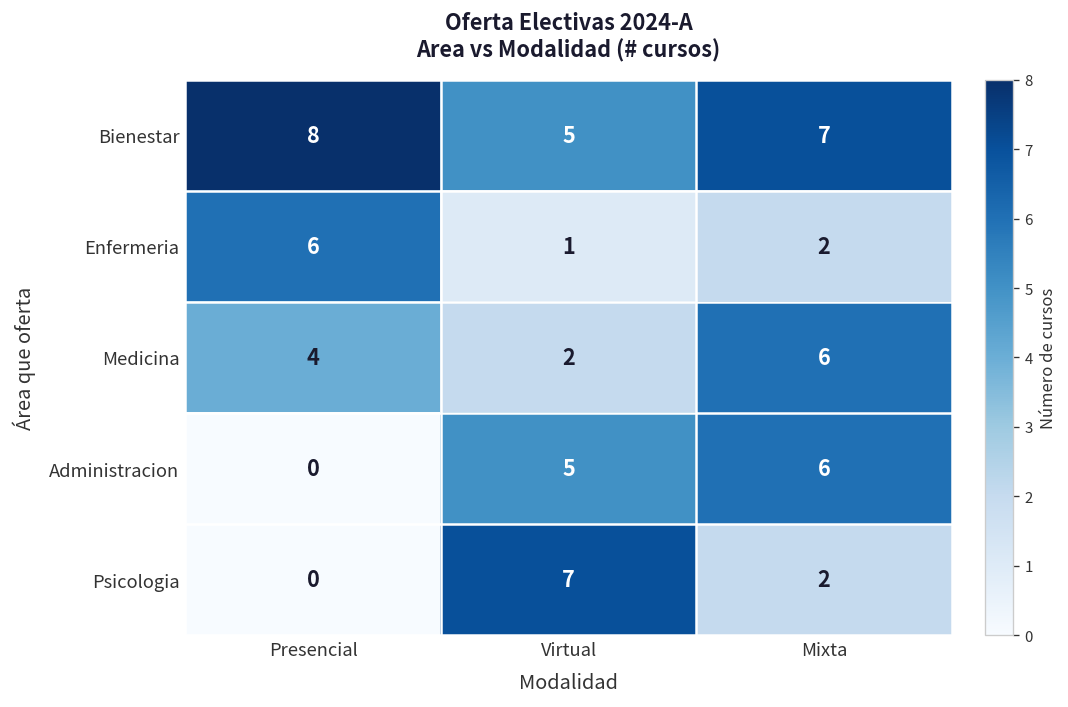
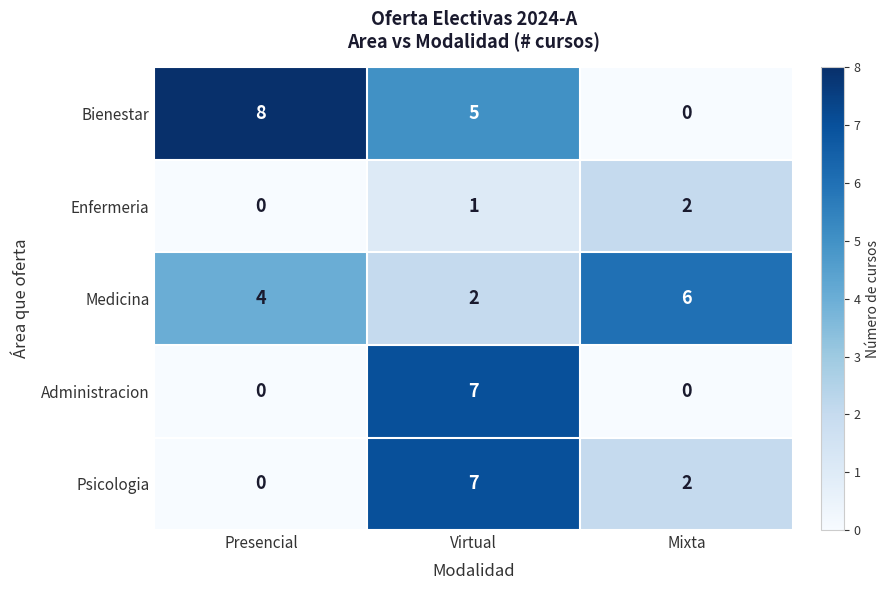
  {
    "Bienestar": {
      "Presencial": 8,
      "Virtual": 5,
-     "Mixta": 7
+     "Mixta": 0
    },
    "Enfermeria": {
-     "Presencial": 6,
+     "Presencial": 0,
      "Virtual": 1,
      "Mixta": 2
    },
    "Medicina": {
      "Presencial": 4,
      "Virtual": 2,
      "Mixta": 6
    },
    "Administracion": {
      "Presencial": 0,
-     "Virtual": 5,
-     "Mixta": 6
+     "Virtual": 7,
+     "Mixta": 0
    },
    "Psicologia": {
      "Presencial": 0,
      "Virtual": 7,
      "Mixta": 2
    }
  }
